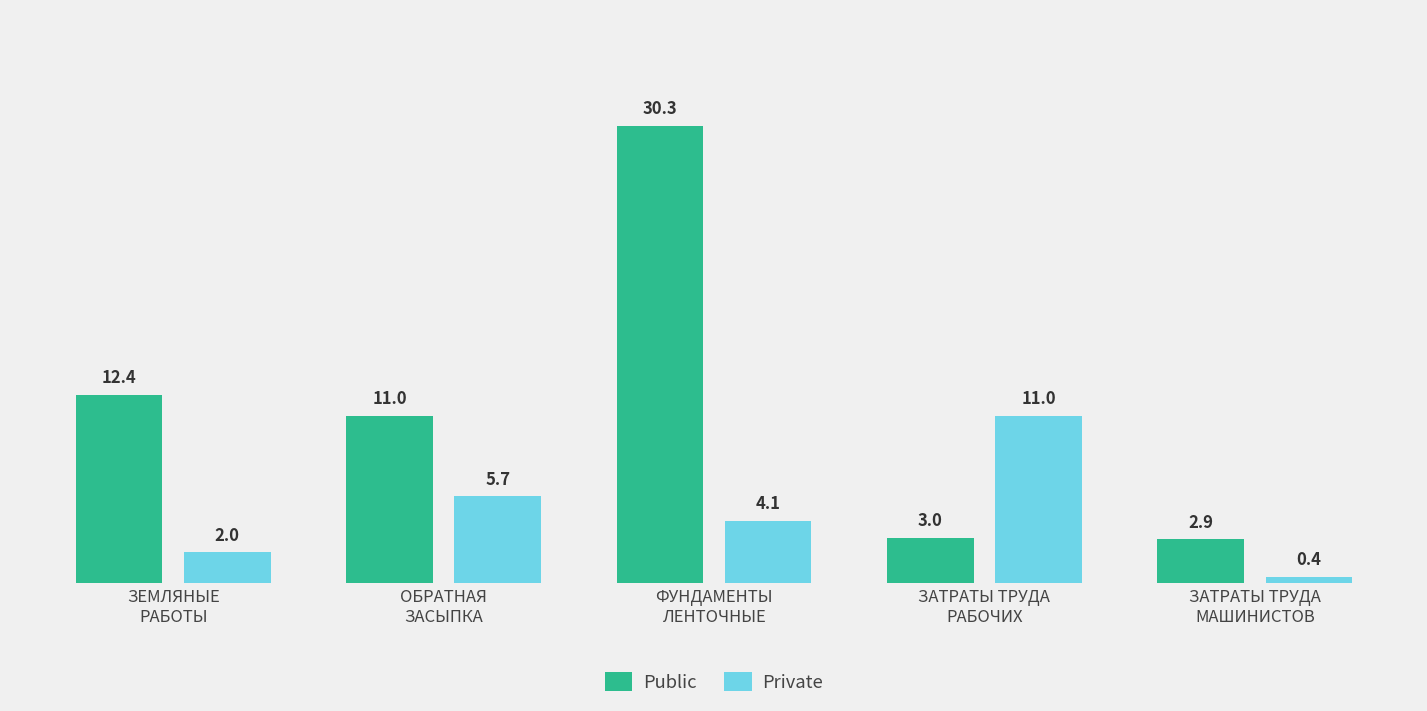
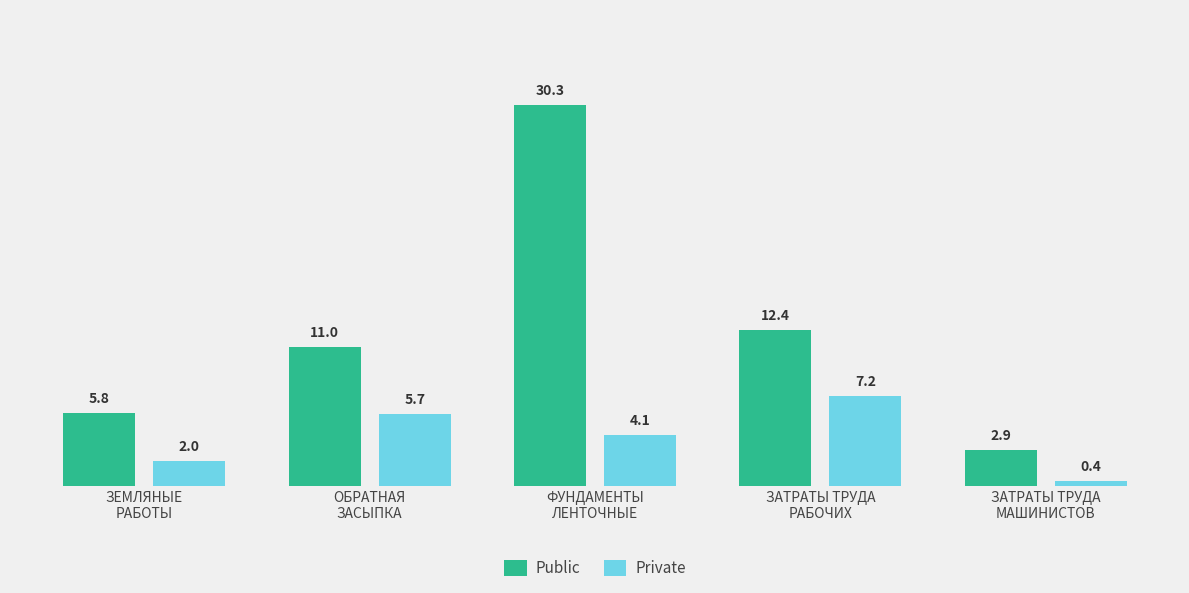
  {
    "Public": {
-     "ЗЕМЛЯНЫЕ РАБОТЫ": 12.4,
+     "ЗЕМЛЯНЫЕ РАБОТЫ": 5.8,
      "ОБРАТНАЯ ЗАСЫПКА": 11.0,
      "ФУНДАМЕНТЫ ЛЕНТОЧНЫЕ": 30.3,
-     "ЗАТРАТЫ ТРУДА РАБОЧИХ": 3.0,
+     "ЗАТРАТЫ ТРУДА РАБОЧИХ": 12.4,
      "ЗАТРАТЫ ТРУДА МАШИНИСТОВ": 2.9
    },
    "Private": {
      "ЗЕМЛЯНЫЕ РАБОТЫ": 2.0,
      "ОБРАТНАЯ ЗАСЫПКА": 5.7,
      "ФУНДАМЕНТЫ ЛЕНТОЧНЫЕ": 4.1,
-     "ЗАТРАТЫ ТРУДА РАБОЧИХ": 11.0,
+     "ЗАТРАТЫ ТРУДА РАБОЧИХ": 7.2,
      "ЗАТРАТЫ ТРУДА МАШИНИСТОВ": 0.4
    }
  }
